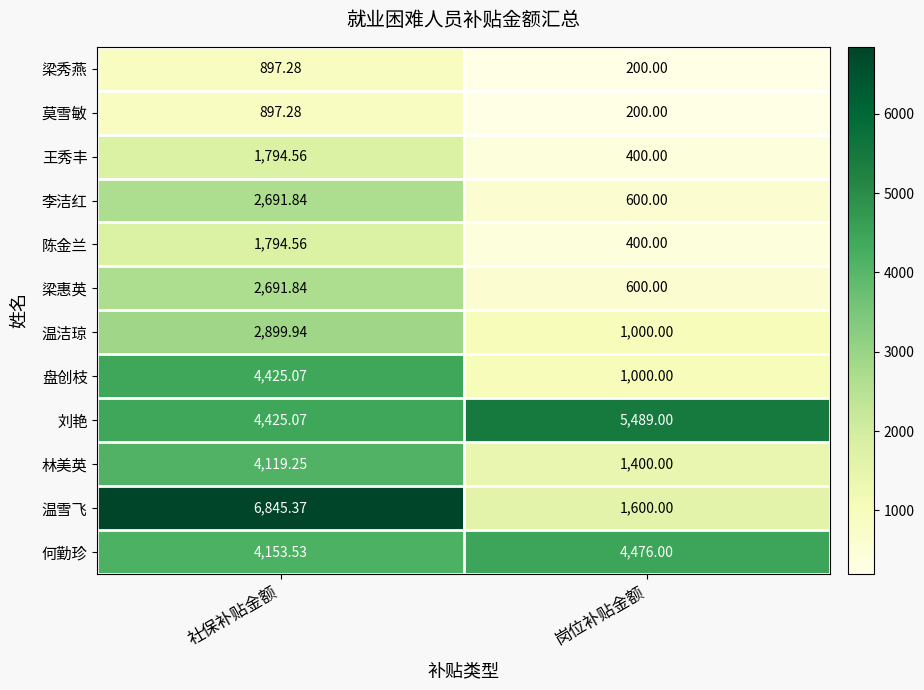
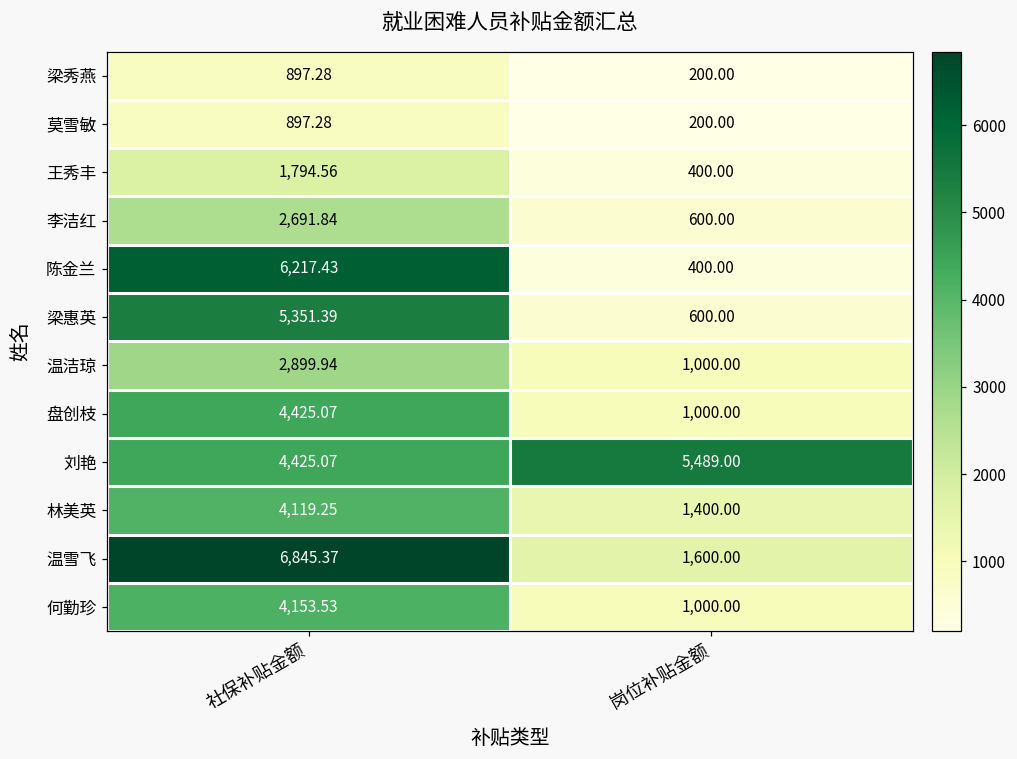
  {
    "梁秀燕": {
      "社保补贴金额": "897.28",
      "岗位补贴金额": "200.00"
    },
    "莫雪敏": {
      "社保补贴金额": "897.28",
      "岗位补贴金额": "200.00"
    },
    "王秀丰": {
      "社保补贴金额": "1,794.56",
      "岗位补贴金额": "400.00"
    },
    "李洁红": {
      "社保补贴金额": "2,691.84",
      "岗位补贴金额": "600.00"
    },
    "陈金兰": {
-     "社保补贴金额": "1,794.56",
+     "社保补贴金额": "6,217.43",
      "岗位补贴金额": "400.00"
    },
    "梁惠英": {
-     "社保补贴金额": "2,691.84",
+     "社保补贴金额": "5,351.39",
      "岗位补贴金额": "600.00"
    },
    "温洁琼": {
      "社保补贴金额": "2,899.94",
      "岗位补贴金额": "1,000.00"
    },
    "盘创枝": {
      "社保补贴金额": "4,425.07",
      "岗位补贴金额": "1,000.00"
    },
    "刘艳": {
      "社保补贴金额": "4,425.07",
      "岗位补贴金额": "5,489.00"
    },
    "林美英": {
      "社保补贴金额": "4,119.25",
      "岗位补贴金额": "1,400.00"
    },
    "温雪飞": {
      "社保补贴金额": "6,845.37",
      "岗位补贴金额": "1,600.00"
    },
    "何勤珍": {
      "社保补贴金额": "4,153.53",
-     "岗位补贴金额": "4,476.00"
+     "岗位补贴金额": "1,000.00"
    }
  }
